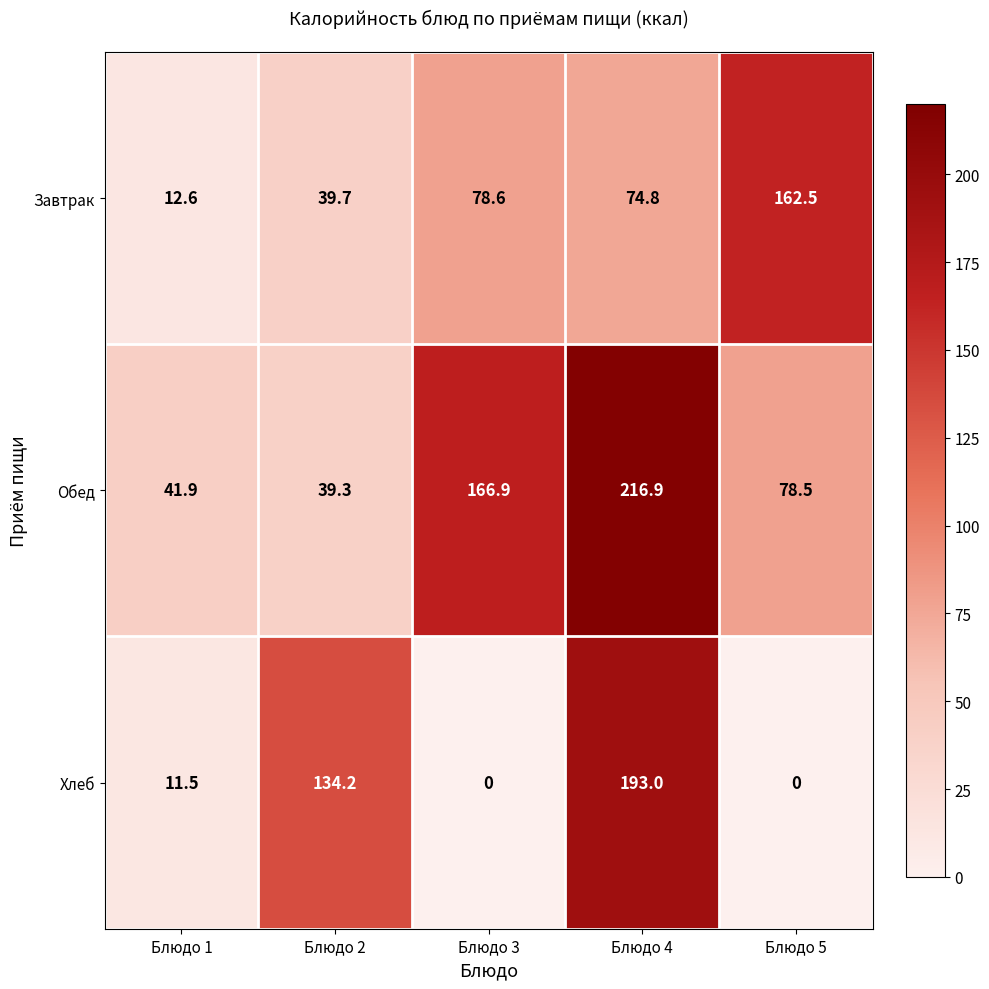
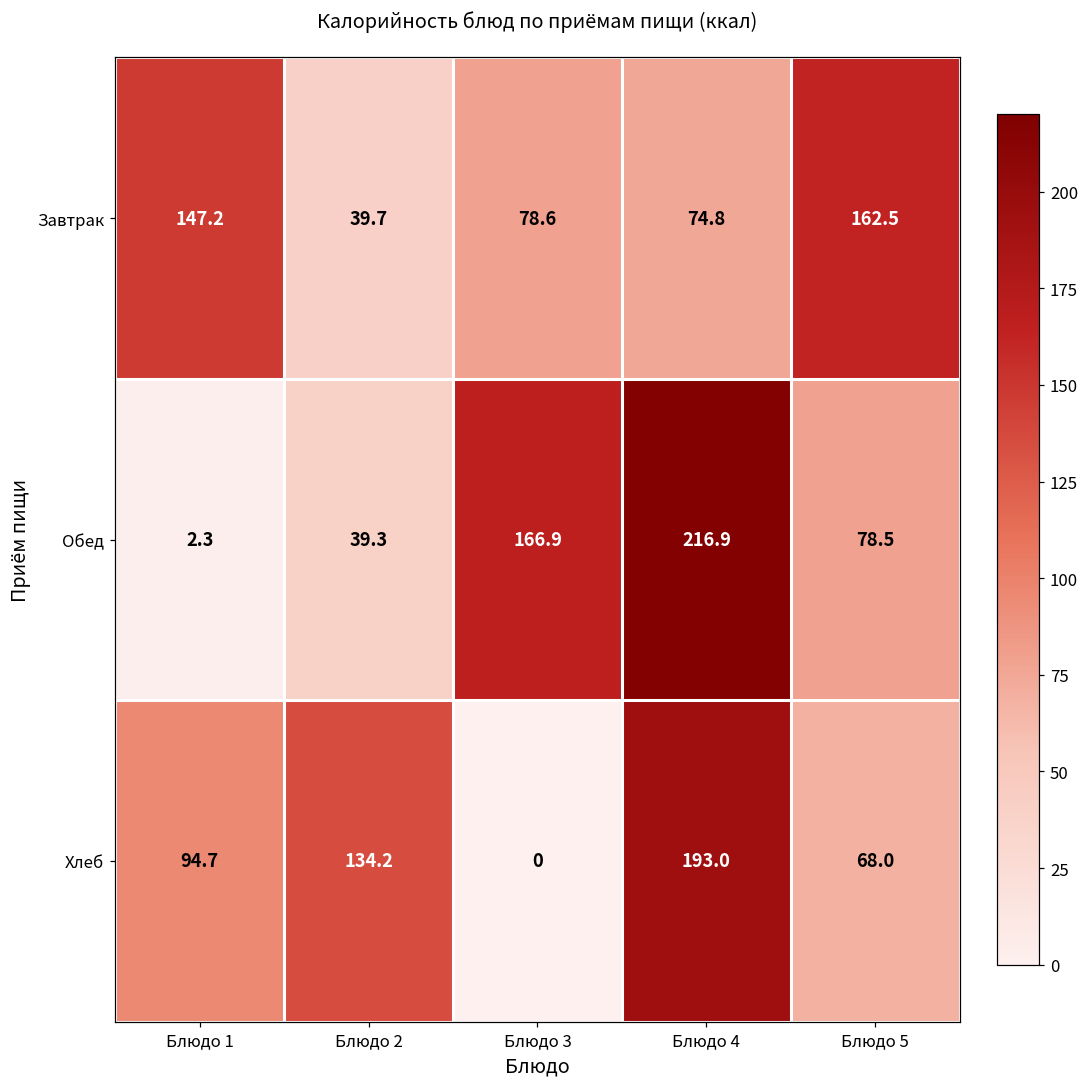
  {
    "Завтрак": {
-     "Блюдо 1": 12.6,
+     "Блюдо 1": 147.2,
      "Блюдо 2": 39.7,
      "Блюдо 3": 78.6,
      "Блюдо 4": 74.8,
      "Блюдо 5": 162.5
    },
    "Обед": {
-     "Блюдо 1": 41.9,
+     "Блюдо 1": 2.3,
      "Блюдо 2": 39.3,
      "Блюдо 3": 166.9,
      "Блюдо 4": 216.9,
      "Блюдо 5": 78.5
    },
    "Хлеб": {
-     "Блюдо 1": 11.5,
+     "Блюдо 1": 94.7,
      "Блюдо 2": 134.2,
      "Блюдо 3": 0,
      "Блюдо 4": 193.0,
-     "Блюдо 5": 0
+     "Блюдо 5": 68.0
    }
  }
